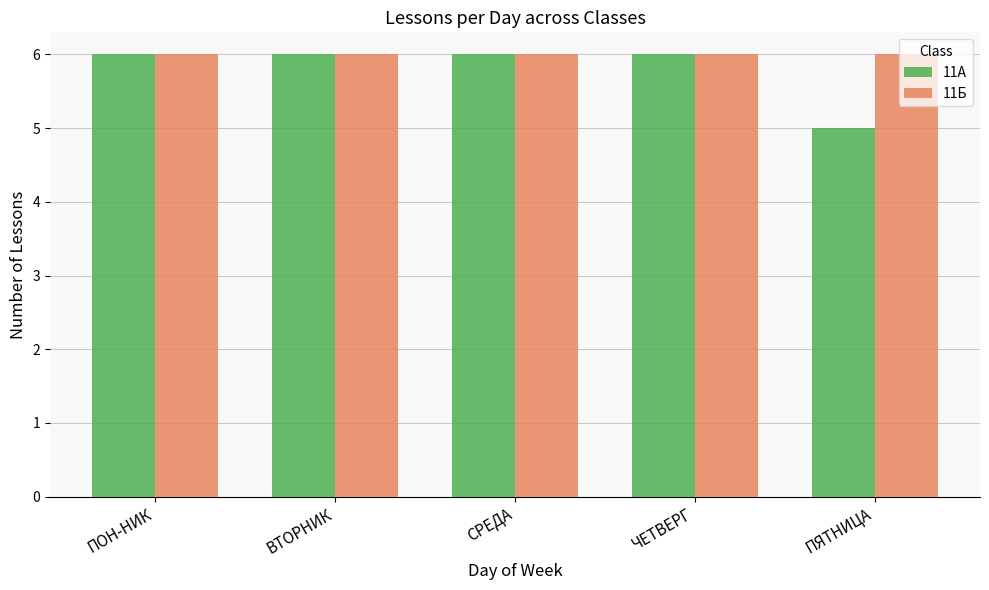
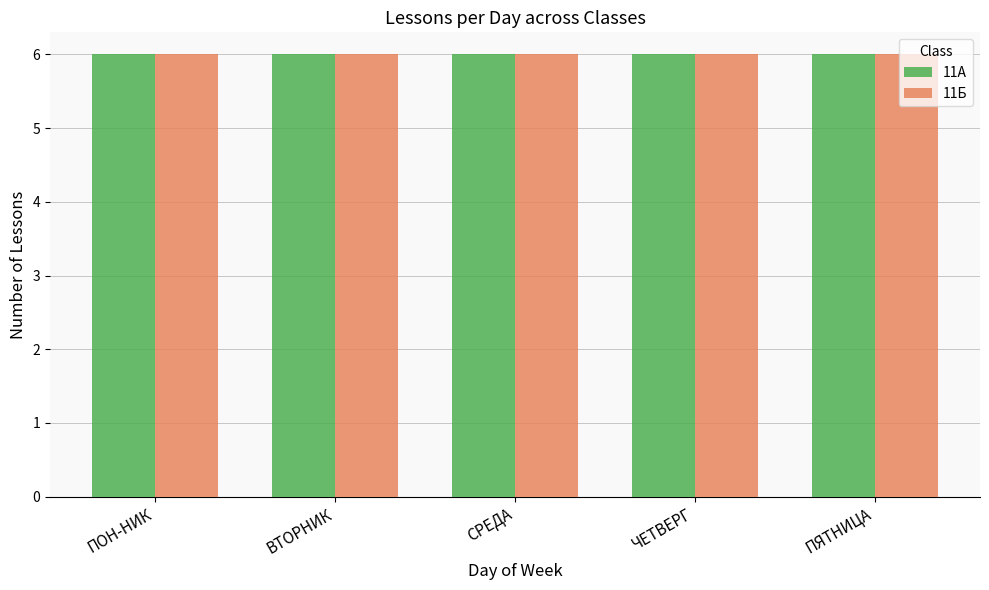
  {
    "11А": {
      "ПОН-НИК": 6,
      "ВТОРНИК": 6,
      "СРЕДА": 6,
      "ЧЕТВЕРГ": 6,
-     "ПЯТНИЦА": 5
+     "ПЯТНИЦА": 6
    },
    "11Б": {
      "ПОН-НИК": 6,
      "ВТОРНИК": 6,
      "СРЕДА": 6,
      "ЧЕТВЕРГ": 6
    }
  }
